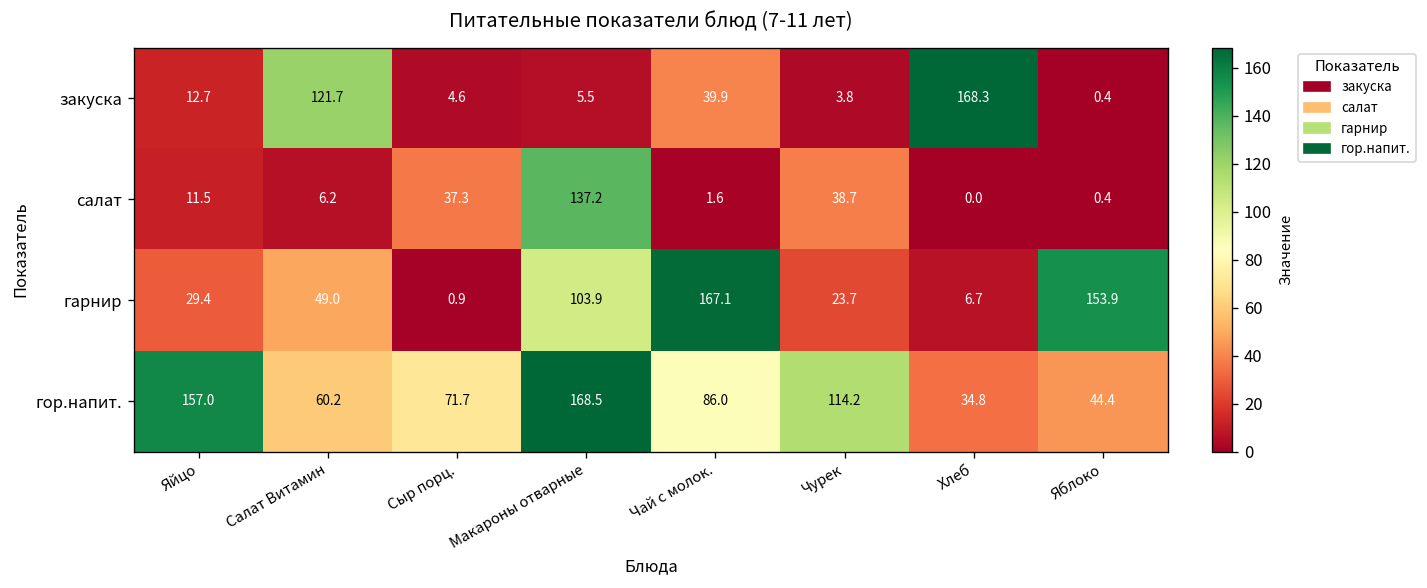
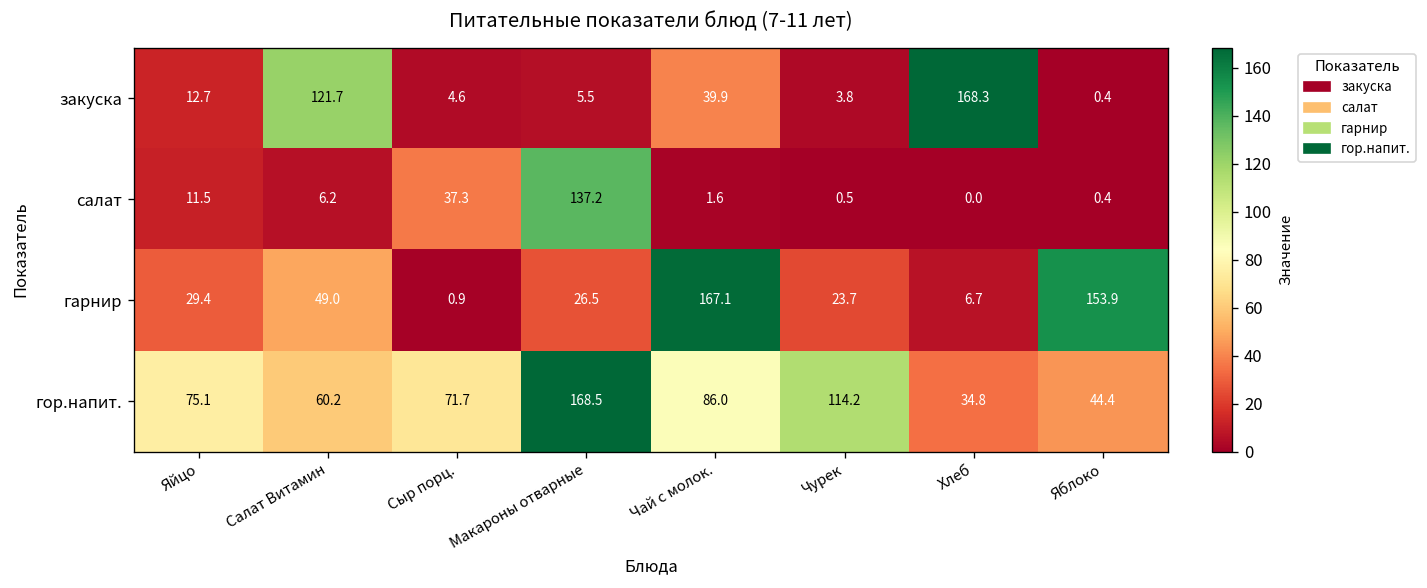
  {
    "закуска": {
      "Яйцо": 12.7,
      "Салат Витамин": 121.7,
      "Сыр порц.": 4.6,
      "Макароны отварные": 5.5,
      "Чай с молок.": 39.9,
      "Чурек": 3.8,
      "Хлеб": 168.3,
      "Яблоко": 0.4
    },
    "салат": {
      "Яйцо": 11.5,
      "Салат Витамин": 6.2,
      "Сыр порц.": 37.3,
      "Макароны отварные": 137.2,
      "Чай с молок.": 1.6,
-     "Чурек": 38.7,
+     "Чурек": 0.5,
      "Хлеб": 0.0,
      "Яблоко": 0.4
    },
    "гарнир": {
      "Яйцо": 29.4,
      "Салат Витамин": 49.0,
      "Сыр порц.": 0.9,
-     "Макароны отварные": 103.9,
+     "Макароны отварные": 26.5,
      "Чай с молок.": 167.1,
      "Чурек": 23.7,
      "Хлеб": 6.7,
      "Яблоко": 153.9
    },
    "гор.напит.": {
-     "Яйцо": 157.0,
+     "Яйцо": 75.1,
      "Салат Витамин": 60.2,
      "Сыр порц.": 71.7,
      "Макароны отварные": 168.5,
      "Чай с молок.": 86.0,
      "Чурек": 114.2,
      "Хлеб": 34.8,
      "Яблоко": 44.4
    }
  }
